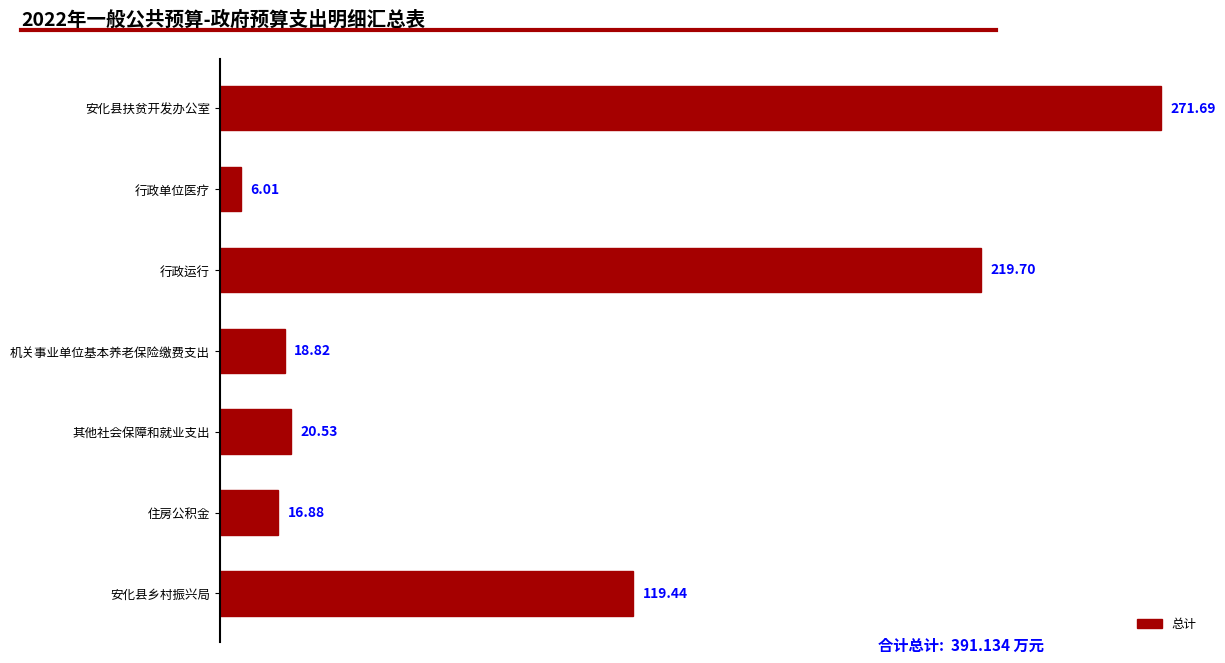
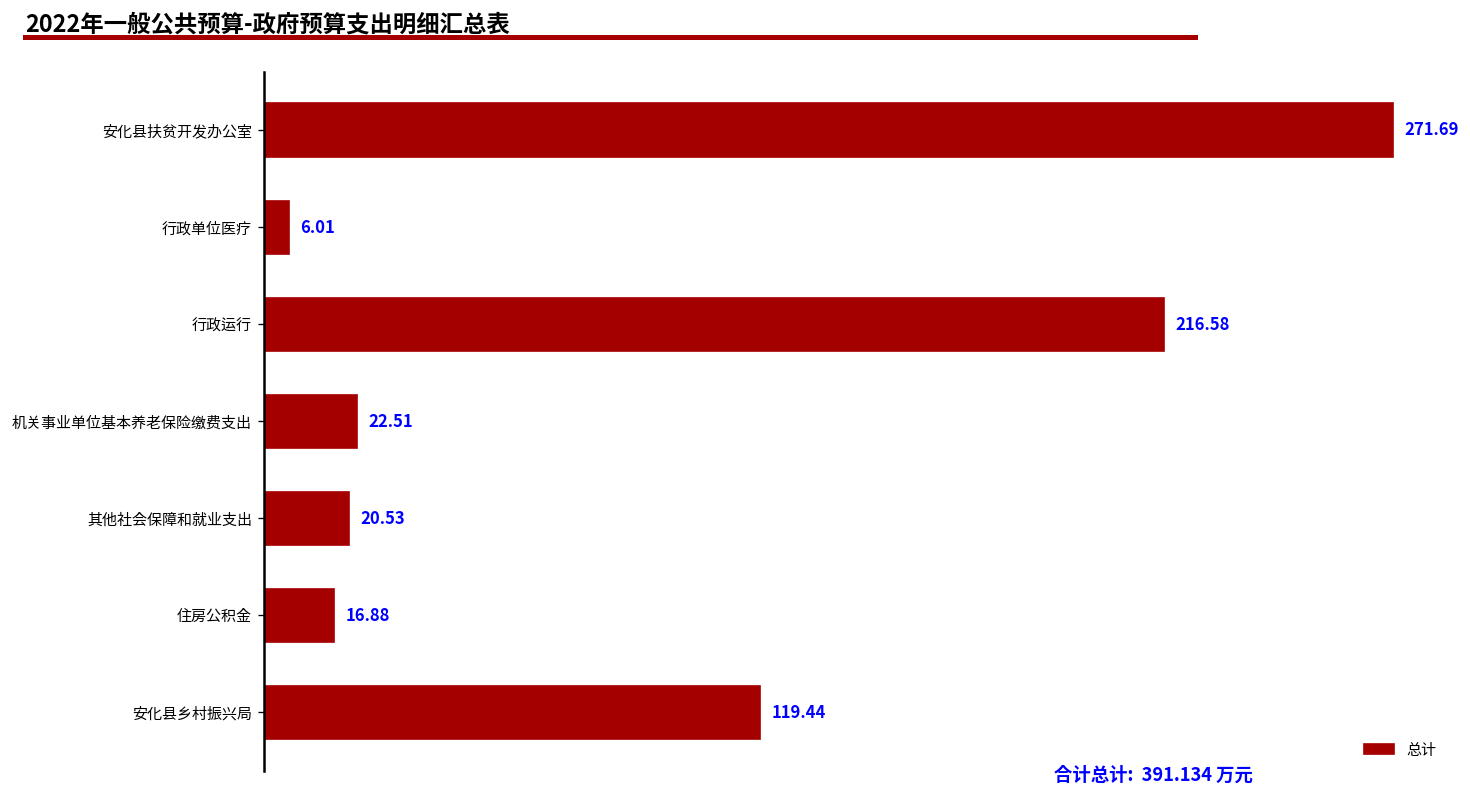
  {
    "安化县扶贫开发办公室": 271.69,
    "行政单位医疗": 6.01,
-   "行政运行": 219.70,
-   "机关事业单位基本养老保险缴费支出": 18.82,
+   "行政运行": 216.58,
+   "机关事业单位基本养老保险缴费支出": 22.51,
    "其他社会保障和就业支出": 20.53,
    "住房公积金": 16.88,
    "安化县乡村振兴局": 119.44
  }
